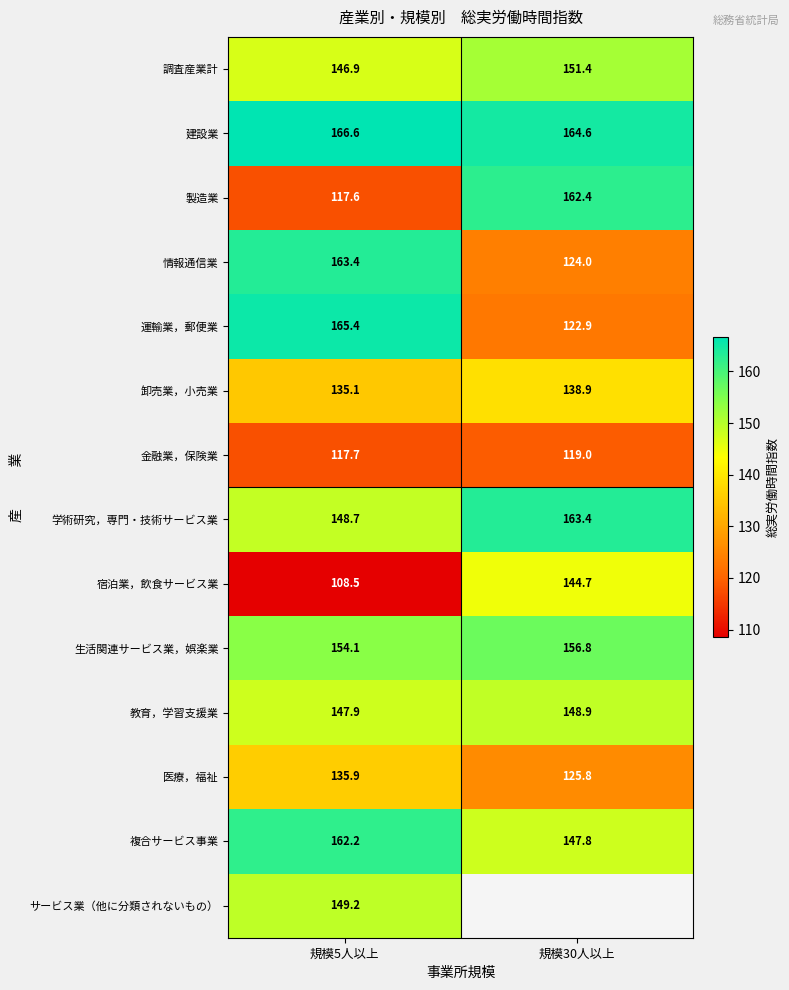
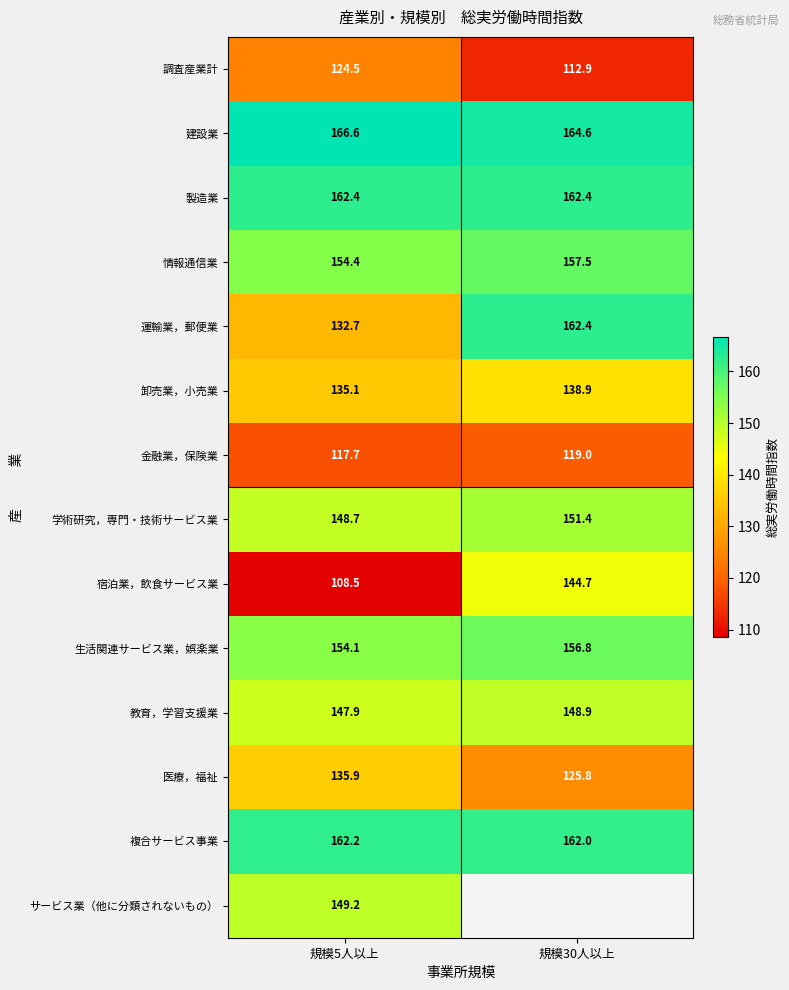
  {
    "調査産業計": {
-     "規模5人以上": 146.9,
-     "規模30人以上": 151.4
+     "規模5人以上": 124.5,
+     "規模30人以上": 112.9
    },
    "建設業": {
      "規模5人以上": 166.6,
      "規模30人以上": 164.6
    },
    "製造業": {
-     "規模5人以上": 117.6,
+     "規模5人以上": 162.4,
      "規模30人以上": 162.4
    },
    "情報通信業": {
-     "規模5人以上": 163.4,
-     "規模30人以上": 124.0
+     "規模5人以上": 154.4,
+     "規模30人以上": 157.5
    },
    "運輸業，郵便業": {
-     "規模5人以上": 165.4,
-     "規模30人以上": 122.9
+     "規模5人以上": 132.7,
+     "規模30人以上": 162.4
    },
    "卸売業，小売業": {
      "規模5人以上": 135.1,
      "規模30人以上": 138.9
    },
    "金融業，保険業": {
      "規模5人以上": 117.7,
      "規模30人以上": 119.0
    },
    "学術研究，専門・技術サービス業": {
      "規模5人以上": 148.7,
-     "規模30人以上": 163.4
+     "規模30人以上": 151.4
    },
    "宿泊業，飲食サービス業": {
      "規模5人以上": 108.5,
      "規模30人以上": 144.7
    },
    "生活関連サービス業，娯楽業": {
      "規模5人以上": 154.1,
      "規模30人以上": 156.8
    },
    "教育，学習支援業": {
      "規模5人以上": 147.9,
      "規模30人以上": 148.9
    },
    "医療，福祉": {
      "規模5人以上": 135.9,
      "規模30人以上": 125.8
    },
    "複合サービス事業": {
      "規模5人以上": 162.2,
-     "規模30人以上": 147.8
+     "規模30人以上": 162.0
    },
    "サービス業（他に分類されないもの）": {
      "規模5人以上": 149.2
    }
  }
